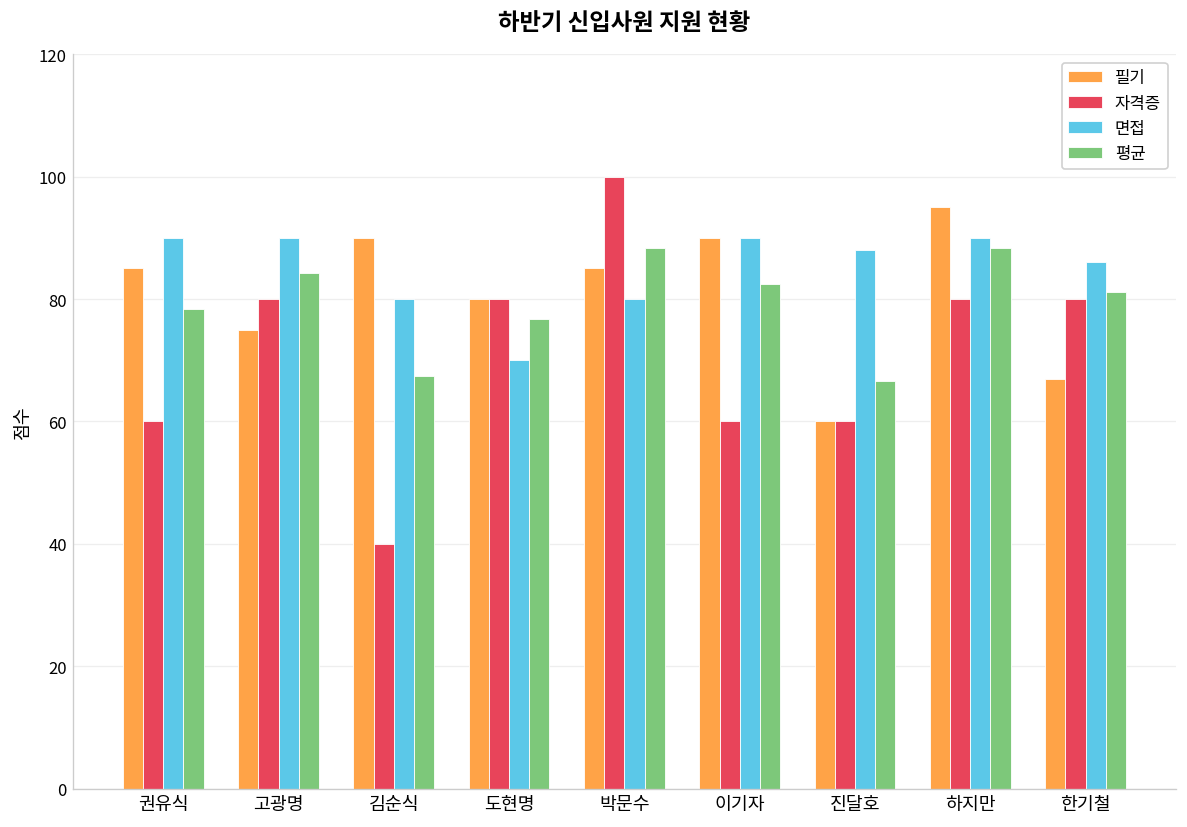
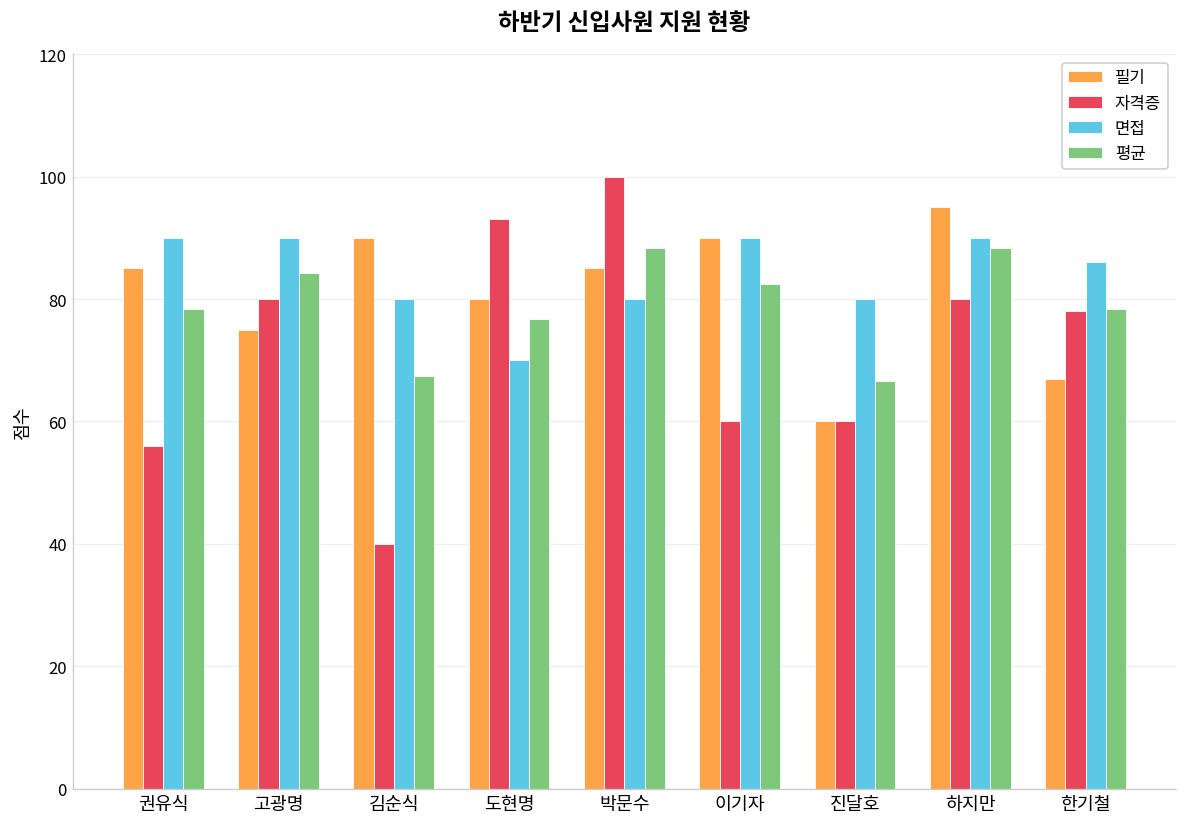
  {
    "필기": {
      "권유식": 85,
      "고광명": 75,
      "김순식": 90,
      "도현명": 80,
      "박문수": 85,
      "이기자": 90,
      "진달호": 60,
      "하지만": 95,
      "한기철": 67
    },
    "자격증": {
-     "권유식": 60,
+     "권유식": 56,
      "고광명": 80,
      "김순식": 40,
-     "도현명": 80,
+     "도현명": 93,
      "박문수": 100,
      "이기자": 60,
      "진달호": 60,
      "하지만": 80,
-     "한기철": 80
+     "한기철": 78
    },
    "면접": {
      "권유식": 90,
      "고광명": 90,
      "김순식": 80,
      "도현명": 70,
      "박문수": 80,
      "이기자": 90,
-     "진달호": 88,
+     "진달호": 80,
      "하지만": 90,
      "한기철": 86
    },
    "평균": {
      "권유식": 78,
      "고광명": 84,
      "김순식": 68,
      "도현명": 77,
      "박문수": 88,
      "이기자": 83,
      "진달호": 67,
      "하지만": 88,
-     "한기철": 81
+     "한기철": 78
    }
  }
